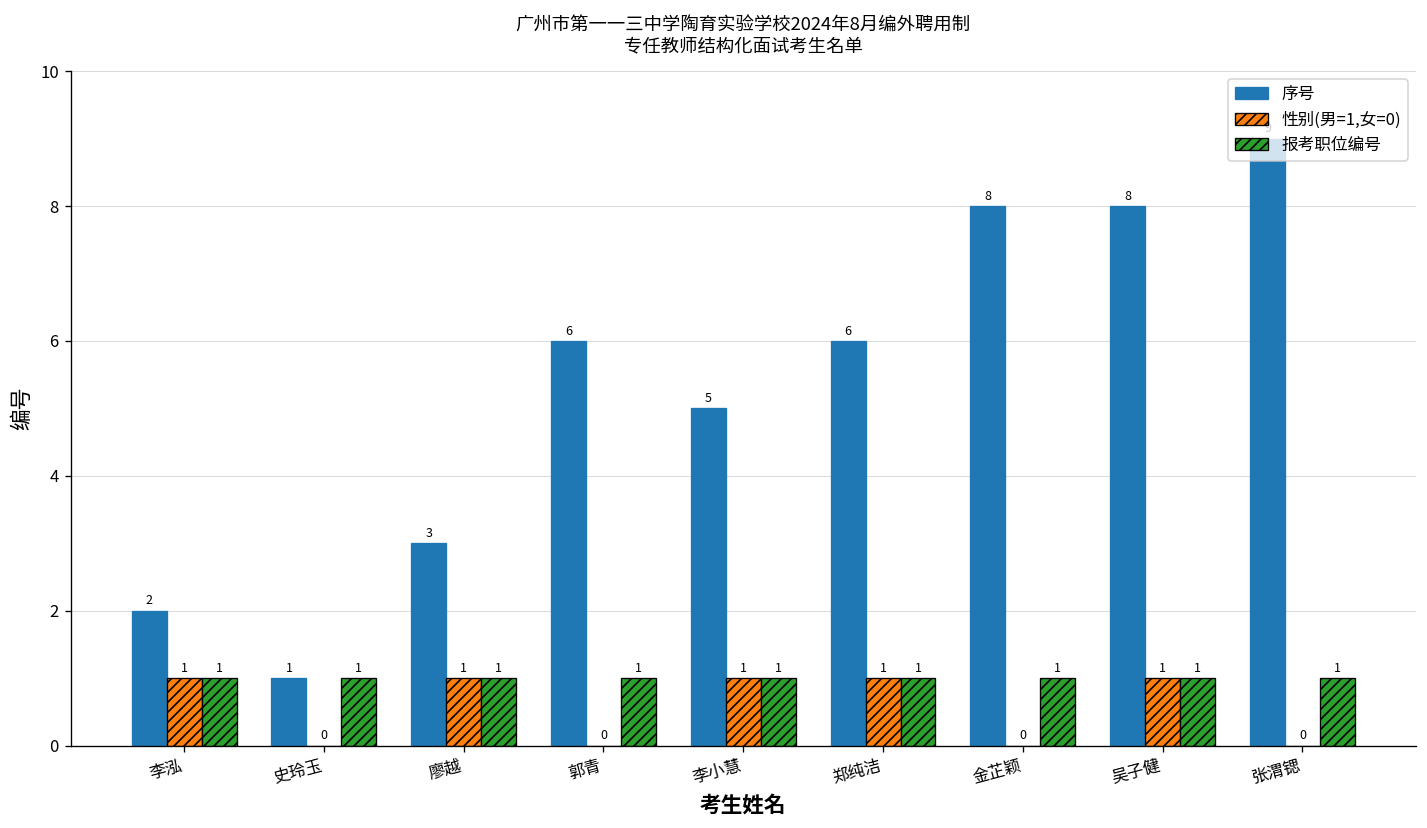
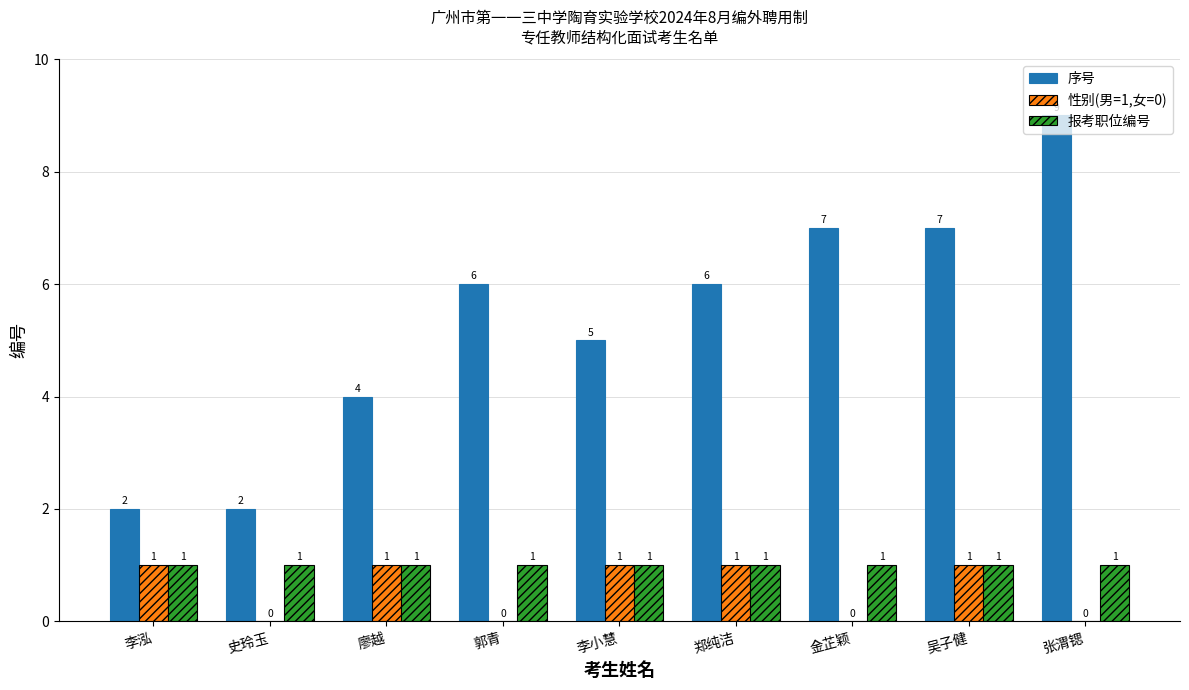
  {
    "序号": {
      "李泓": 2,
-     "史玲玉": 1,
-     "廖越": 3,
+     "史玲玉": 2,
+     "廖越": 4,
      "郭青": 6,
      "李小慧": 5,
      "郑纯洁": 6,
-     "金芷颖": 8,
-     "吴子健": 8
+     "金芷颖": 7,
+     "吴子健": 7
    },
    "性别(男=1,女=0)": {
      "李泓": 1,
      "史玲玉": 0,
      "廖越": 1,
      "郭青": 0,
      "李小慧": 1,
      "郑纯洁": 1,
      "金芷颖": 0,
      "吴子健": 1,
      "张渭锶": 0
    },
    "报考职位编号": {
      "李泓": 1,
      "史玲玉": 1,
      "廖越": 1,
      "郭青": 1,
      "李小慧": 1,
      "郑纯洁": 1,
      "金芷颖": 1,
      "吴子健": 1,
      "张渭锶": 1
    }
  }
